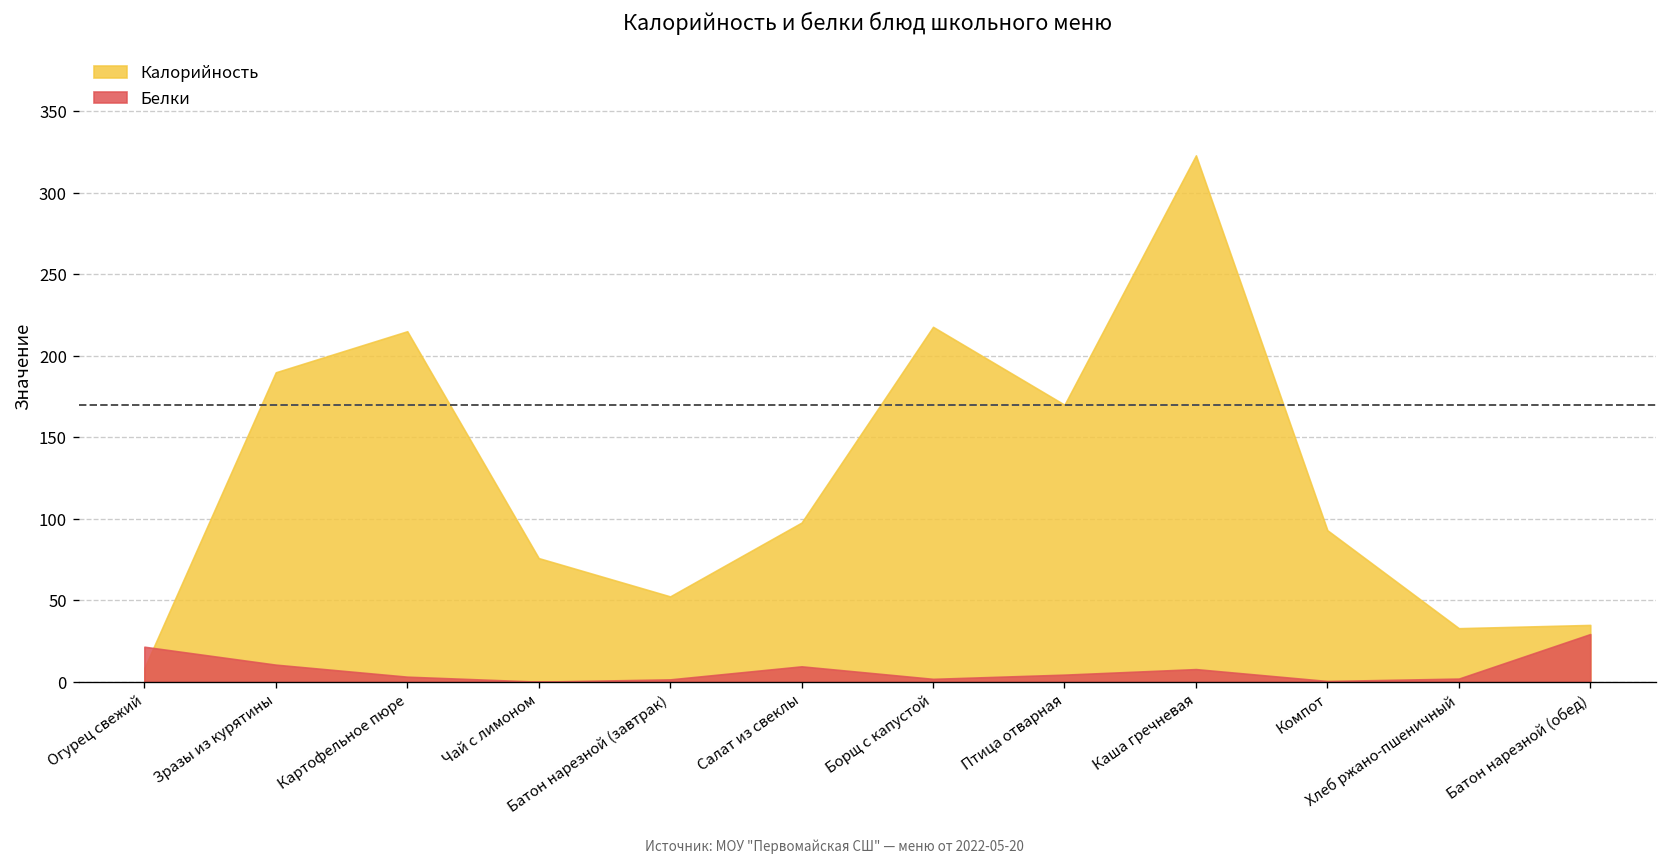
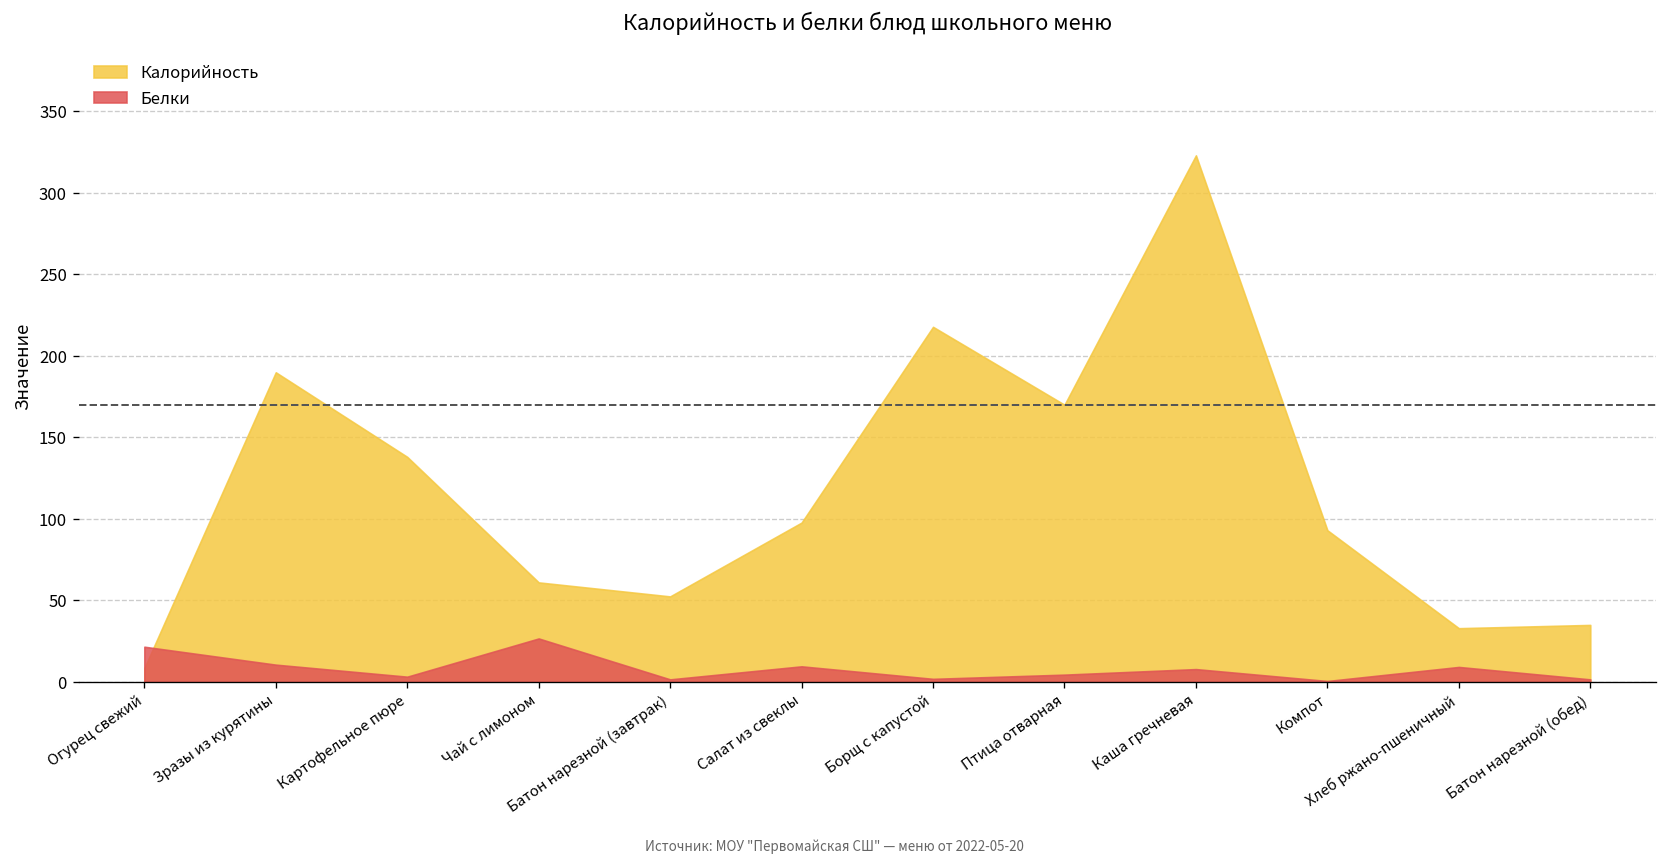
  {
    "Калорийность": {
      "Огурец свежий": 8,
      "Зразы из курятины": 190,
-     "Картофельное пюре": 215,
-     "Чай с лимоном": 76,
+     "Картофельное пюре": 138,
+     "Чай с лимоном": 61,
      "Батон нарезной (завтрак)": 52,
      "Салат из свеклы": 98,
      "Борщ с капустой": 218,
      "Птица отварная": 170,
      "Каша гречневая": 323,
      "Компот": 93,
      "Хлеб ржано-пшеничный": 33,
      "Батон нарезной (обед)": 35
    },
    "Белки": {
      "Огурец свежий": 22,
      "Зразы из курятины": 11,
      "Картофельное пюре": 3,
-     "Чай с лимоном": 0,
+     "Чай с лимоном": 27,
      "Салат из свеклы": 10,
      "Птица отварная": 4,
      "Каша гречневая": 8,
-     "Хлеб ржано-пшеничный": 2,
-     "Батон нарезной (обед)": 29
+     "Хлеб ржано-пшеничный": 9,
+     "Батон нарезной (обед)": 2
    }
  }
